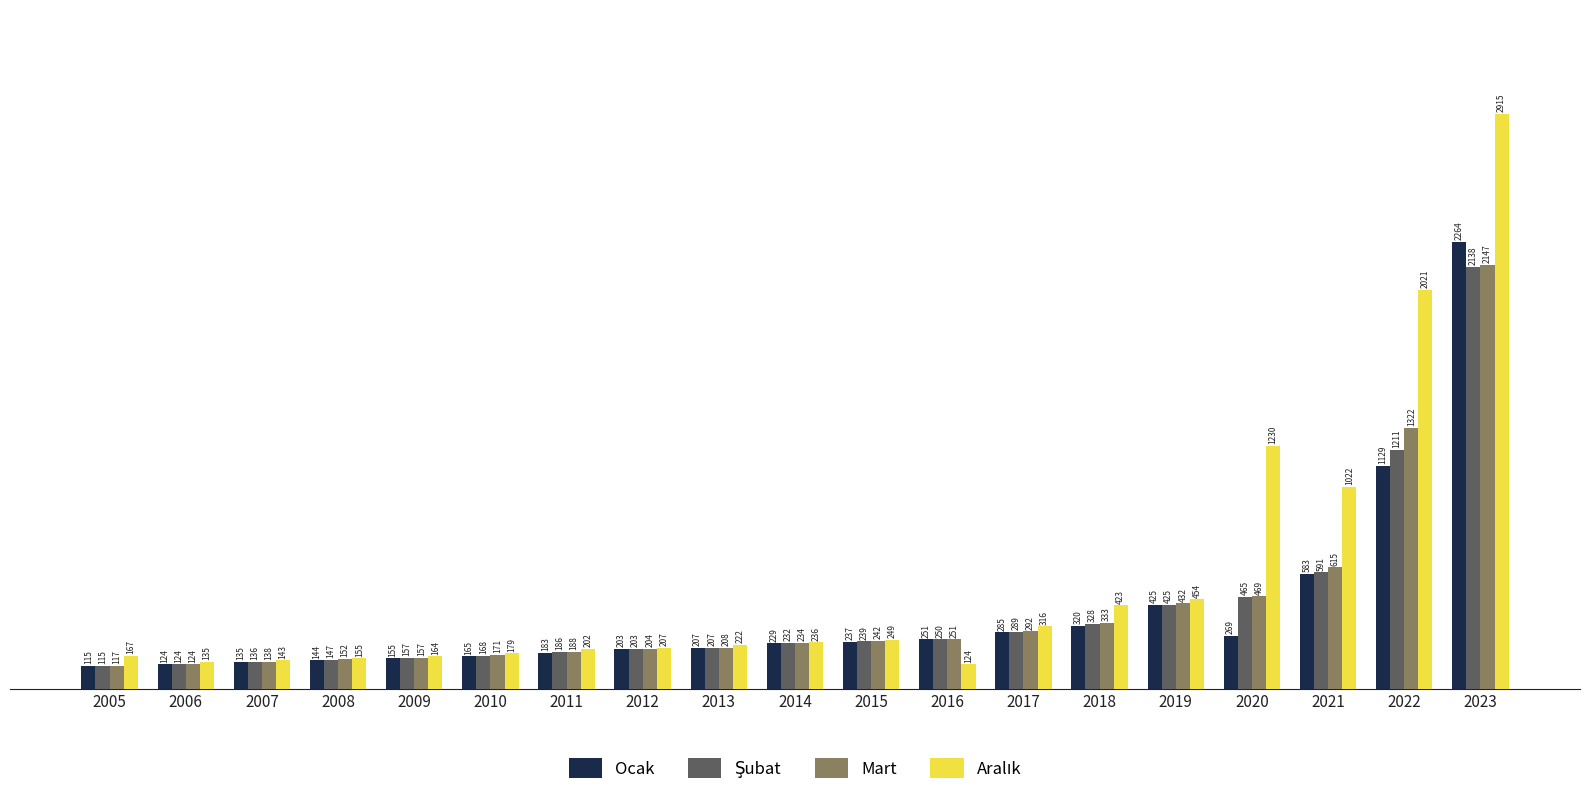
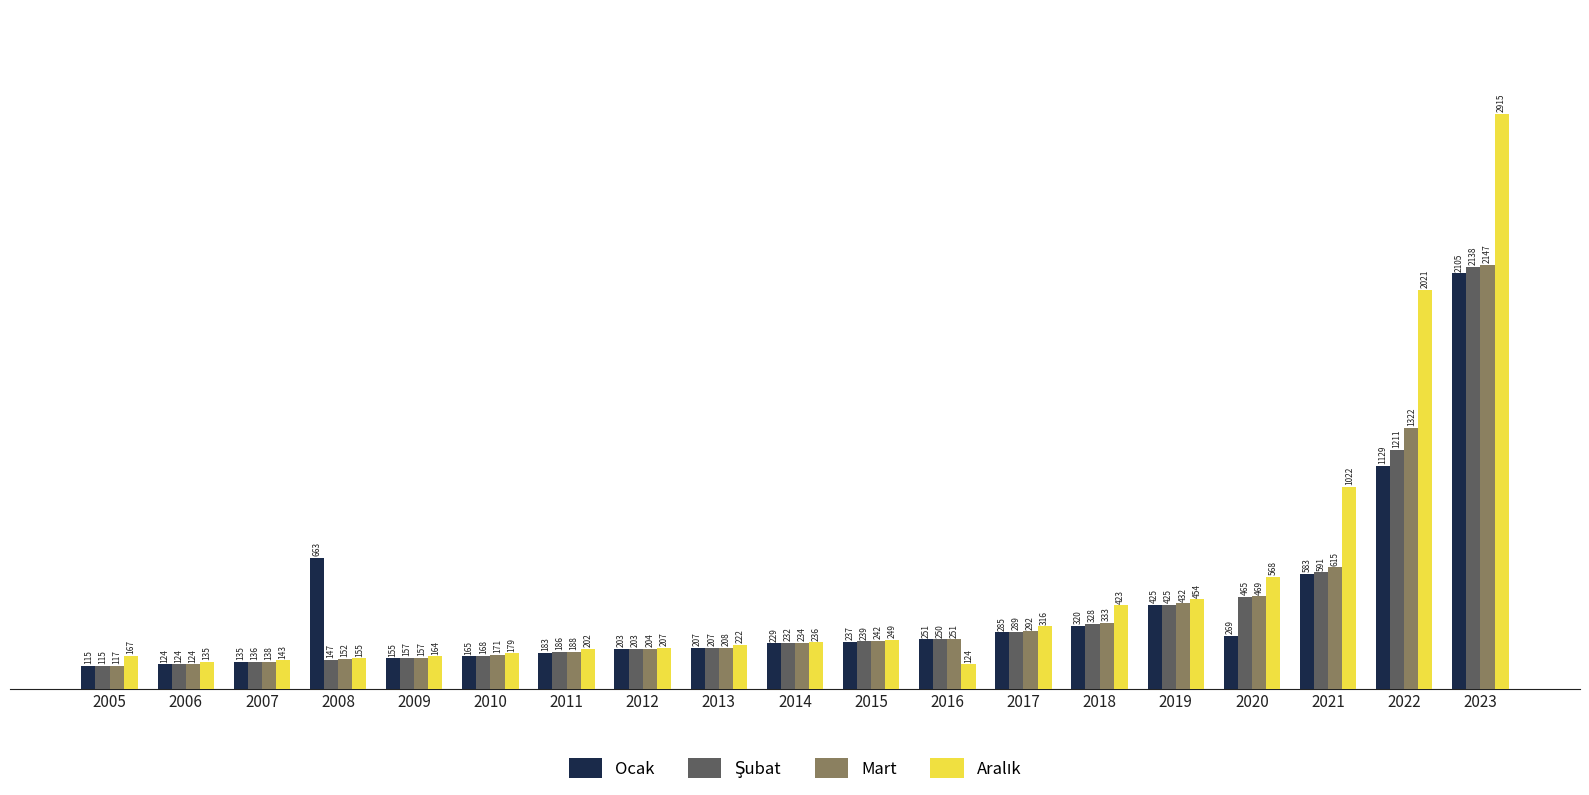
  {
    "Ocak": {
      "2005": 115,
      "2006": 124,
      "2007": 135,
-     "2008": 144,
+     "2008": 663,
      "2009": 155,
      "2010": 165,
      "2011": 183,
      "2012": 203,
      "2013": 207,
      "2014": 229,
      "2015": 237,
      "2016": 251,
      "2017": 285,
      "2018": 320,
      "2019": 425,
      "2020": 269,
      "2021": 583,
      "2022": 1129,
-     "2023": 2264
+     "2023": 2105
    },
    "Aralık": {
      "2005": 167,
      "2006": 135,
      "2007": 143,
      "2008": 155,
      "2009": 164,
      "2010": 179,
      "2011": 202,
      "2012": 207,
      "2013": 222,
      "2014": 236,
      "2015": 249,
      "2016": 124,
      "2017": 316,
      "2018": 423,
      "2019": 454,
-     "2020": 1230,
+     "2020": 568,
      "2021": 1022,
      "2022": 2021,
      "2023": 2915
    }
  }
